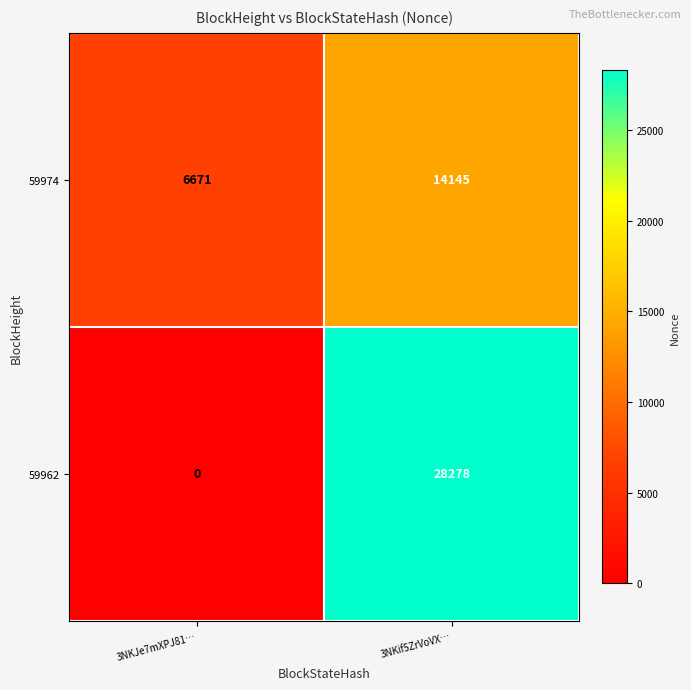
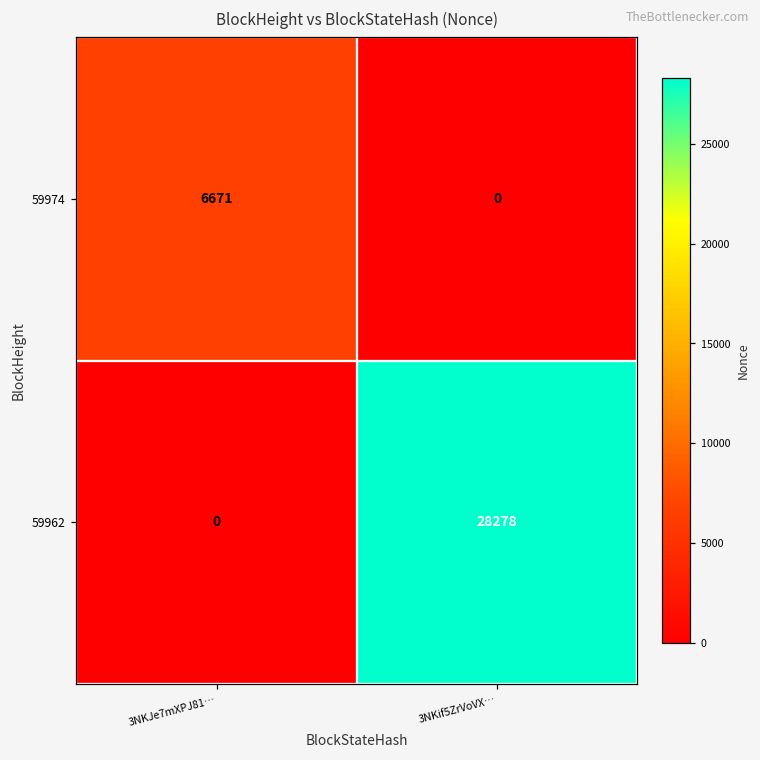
  {
    "59974": {
      "3NKJe7mXPJ81…": 6671,
-     "3NKif5ZrVoVX…": 14145
+     "3NKif5ZrVoVX…": 0
    },
    "59962": {
      "3NKJe7mXPJ81…": 0,
      "3NKif5ZrVoVX…": 28278
    }
  }
